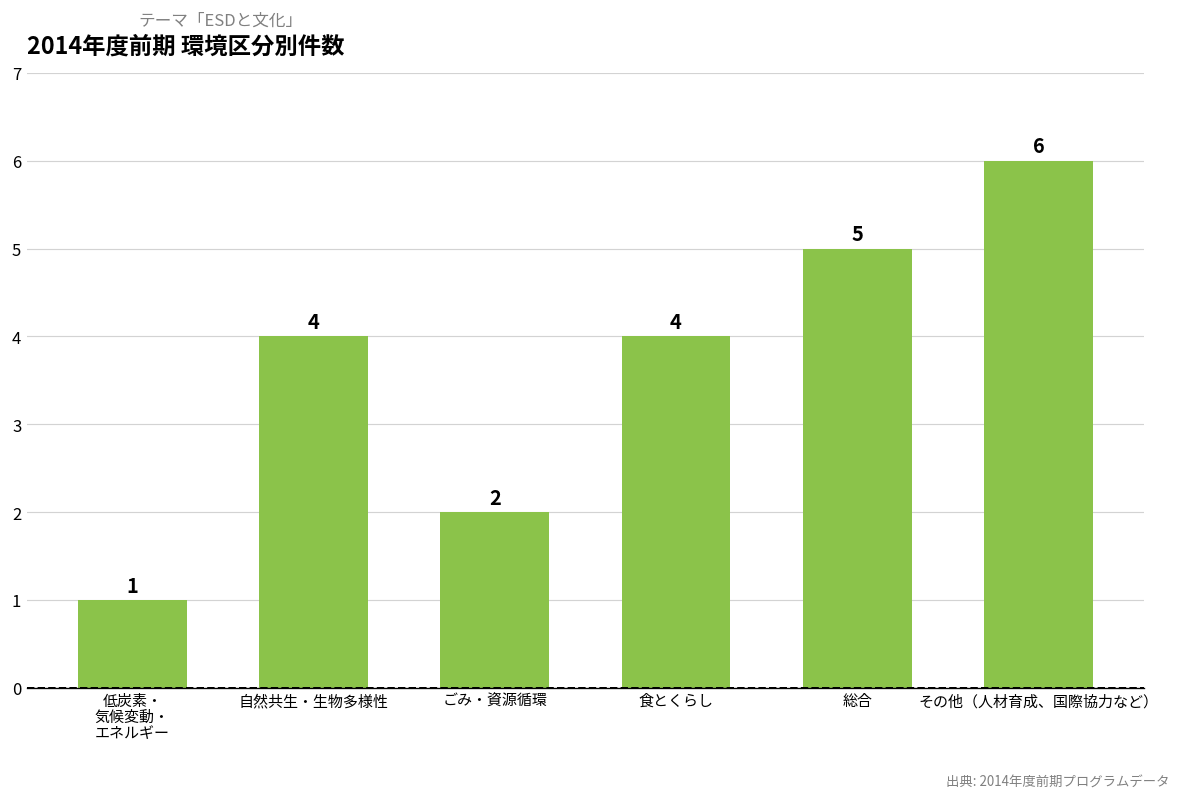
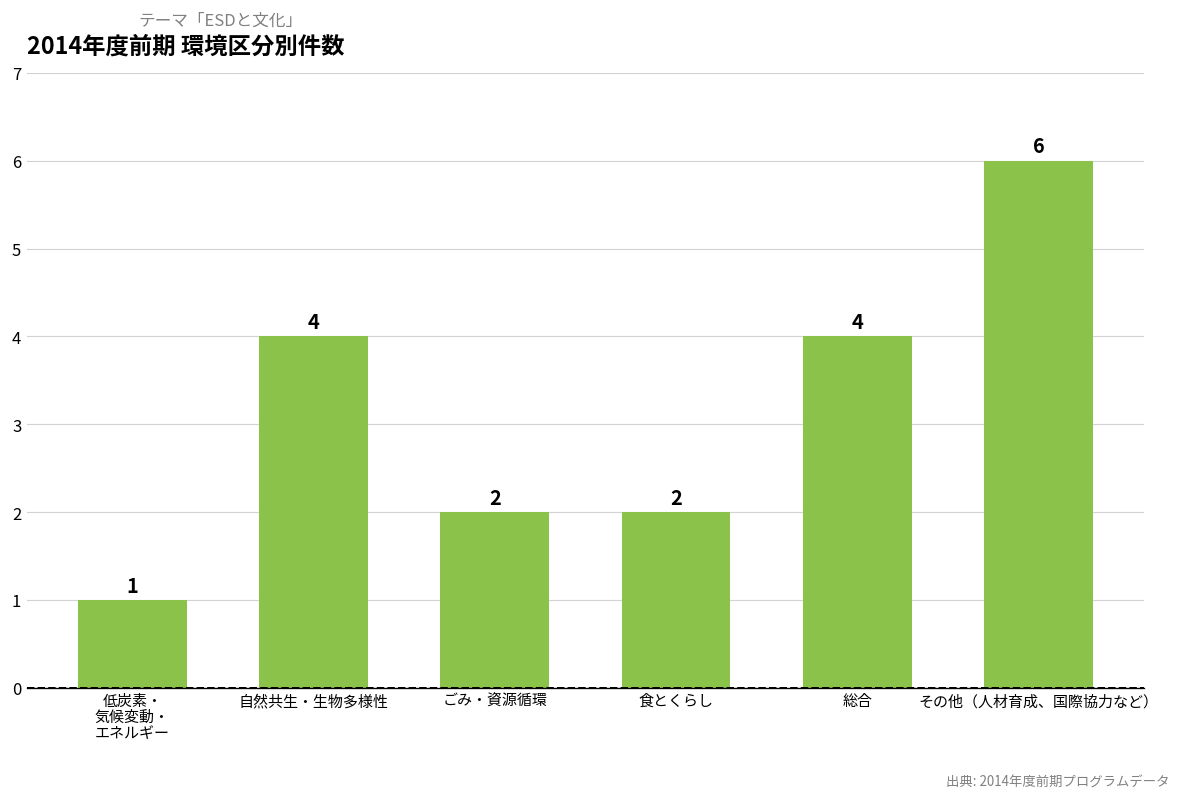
  {
    "低炭素・ 気候変動・ エネルギー": 1,
    "自然共生・生物多様性": 4,
    "ごみ・資源循環": 2,
-   "食とくらし": 4,
-   "総合": 5,
+   "食とくらし": 2,
+   "総合": 4,
    "その他（人材育成、国際協力など）": 6
  }
